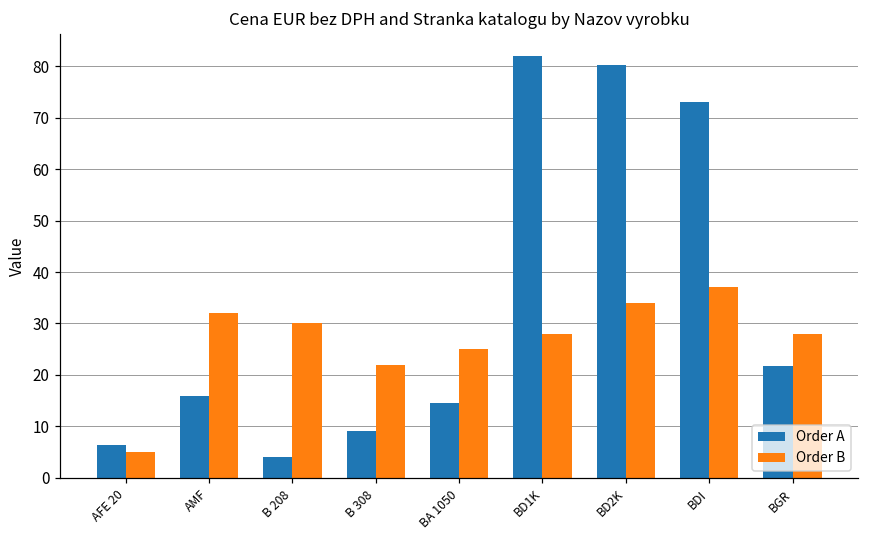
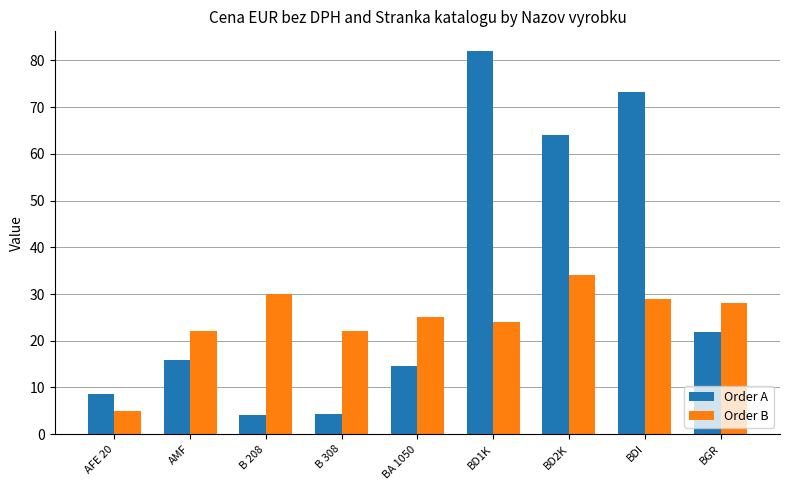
  {
    "Order A": {
-     "AFE 20": 6,
+     "AFE 20": 9,
      "AMF": 16,
      "B 208": 4,
-     "B 308": 9,
+     "B 308": 4,
      "BA 1050": 15,
      "BD1K": 82,
-     "BD2K": 80,
+     "BD2K": 64,
      "BDI": 73,
      "BGR": 22
    },
    "Order B": {
      "AFE 20": 5,
-     "AMF": 32,
+     "AMF": 22,
      "B 208": 30,
      "B 308": 22,
      "BA 1050": 25,
-     "BD1K": 28,
+     "BD1K": 24,
      "BD2K": 34,
-     "BDI": 37,
+     "BDI": 29,
      "BGR": 28
    }
  }
